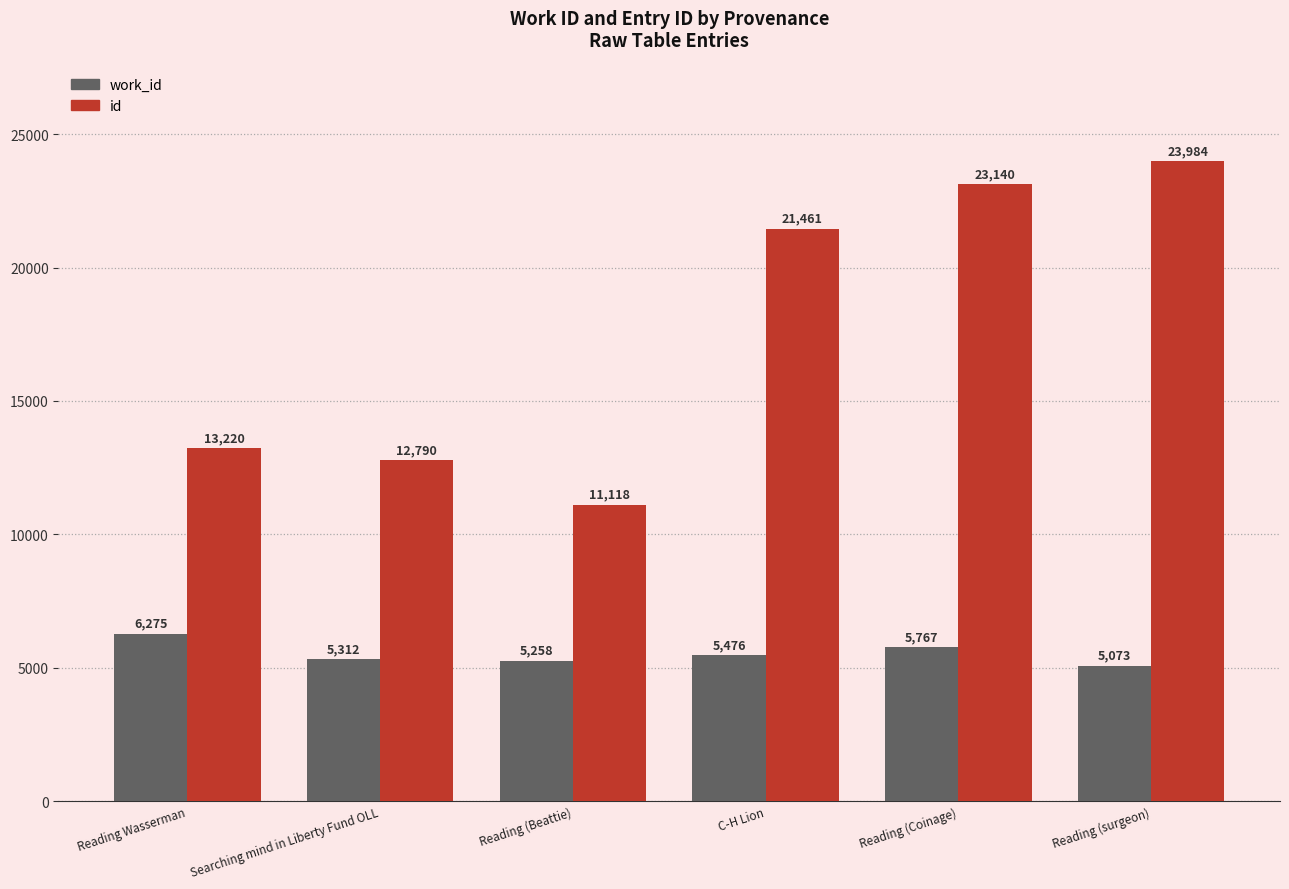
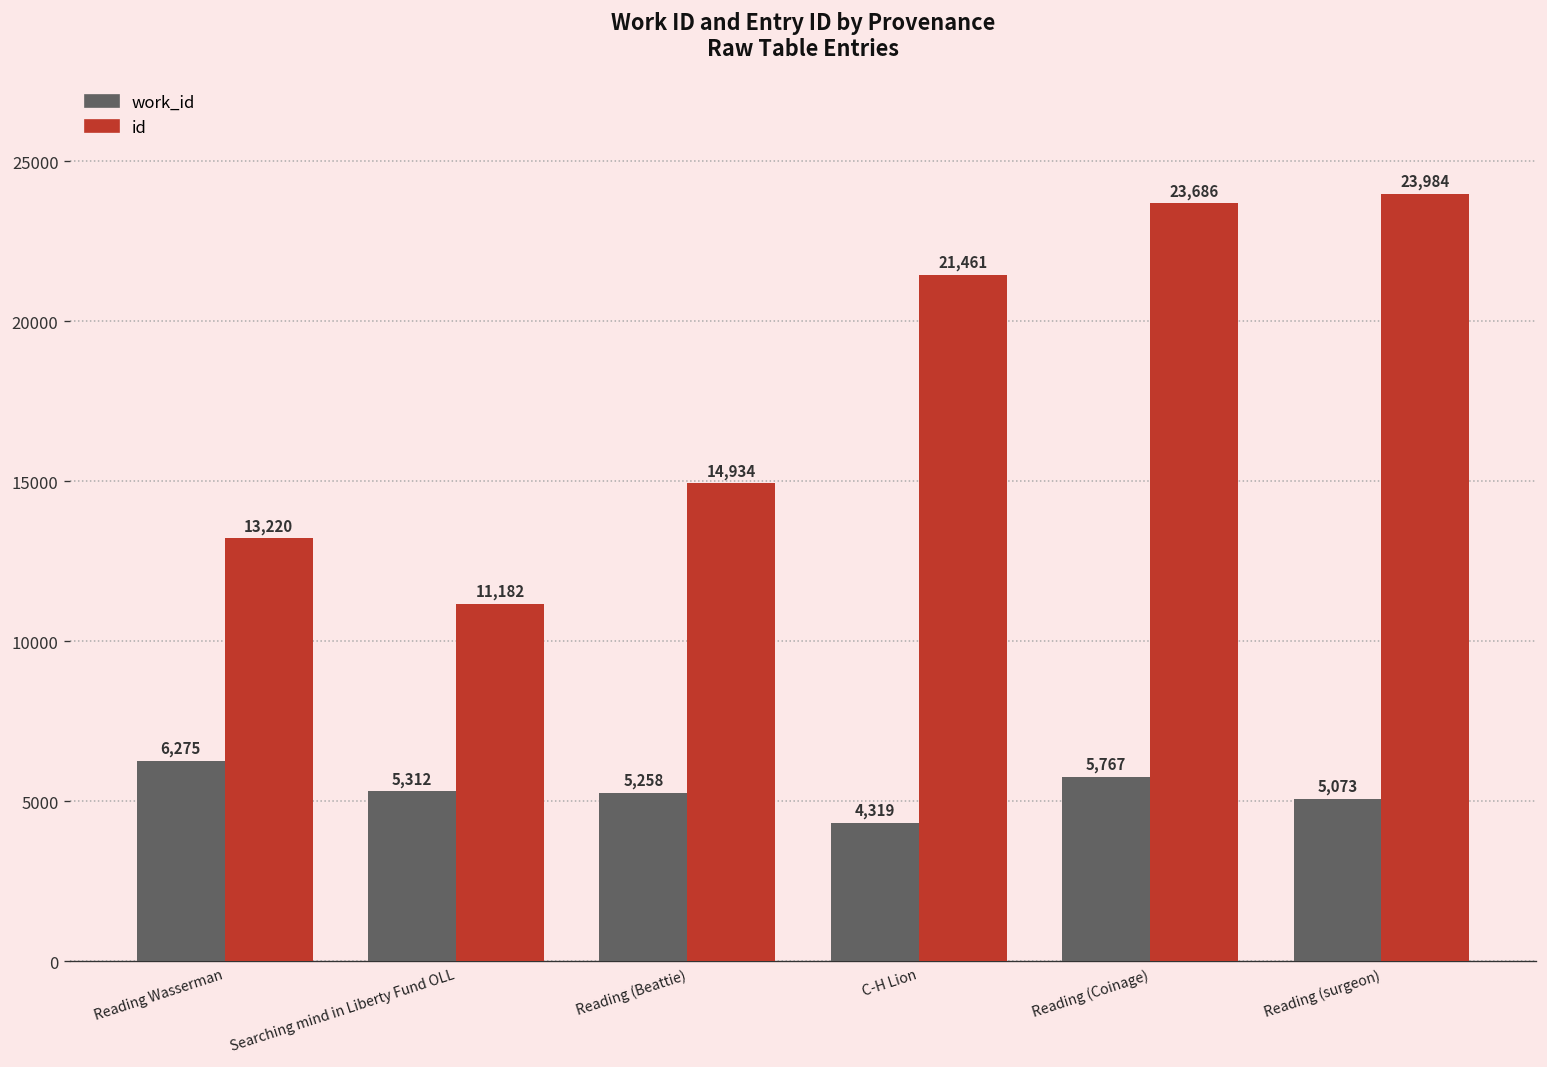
  {
    "work_id": {
      "Reading Wasserman": "6,275",
      "Searching mind in Liberty Fund OLL": "5,312",
      "Reading (Beattie)": "5,258",
-     "C-H Lion": "5,476",
+     "C-H Lion": "4,319",
      "Reading (Coinage)": "5,767",
      "Reading (surgeon)": "5,073"
    },
    "id": {
      "Reading Wasserman": "13,220",
-     "Searching mind in Liberty Fund OLL": "12,790",
-     "Reading (Beattie)": "11,118",
+     "Searching mind in Liberty Fund OLL": "11,182",
+     "Reading (Beattie)": "14,934",
      "C-H Lion": "21,461",
-     "Reading (Coinage)": "23,140",
+     "Reading (Coinage)": "23,686",
      "Reading (surgeon)": "23,984"
    }
  }
